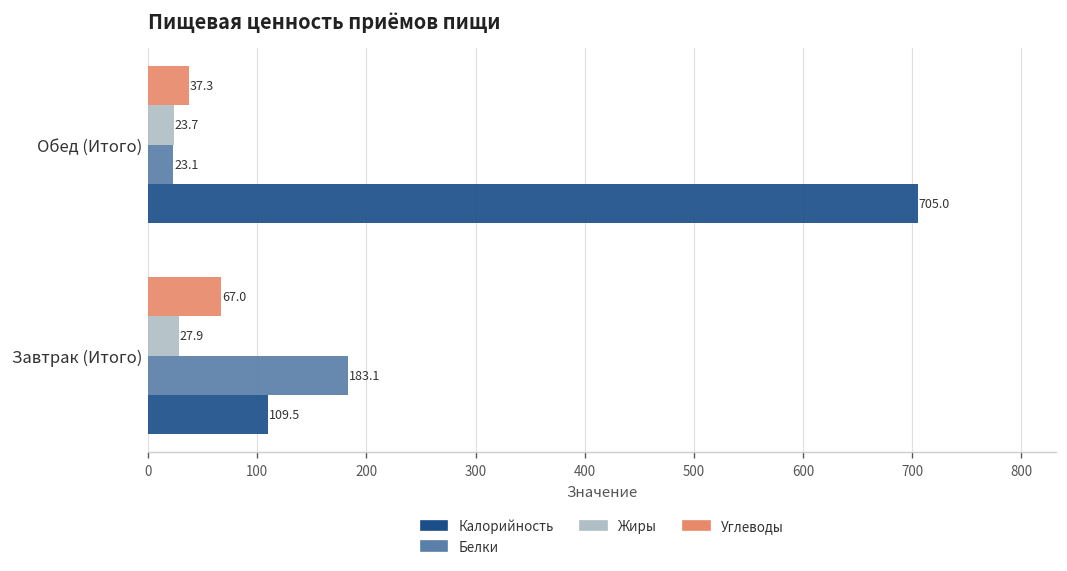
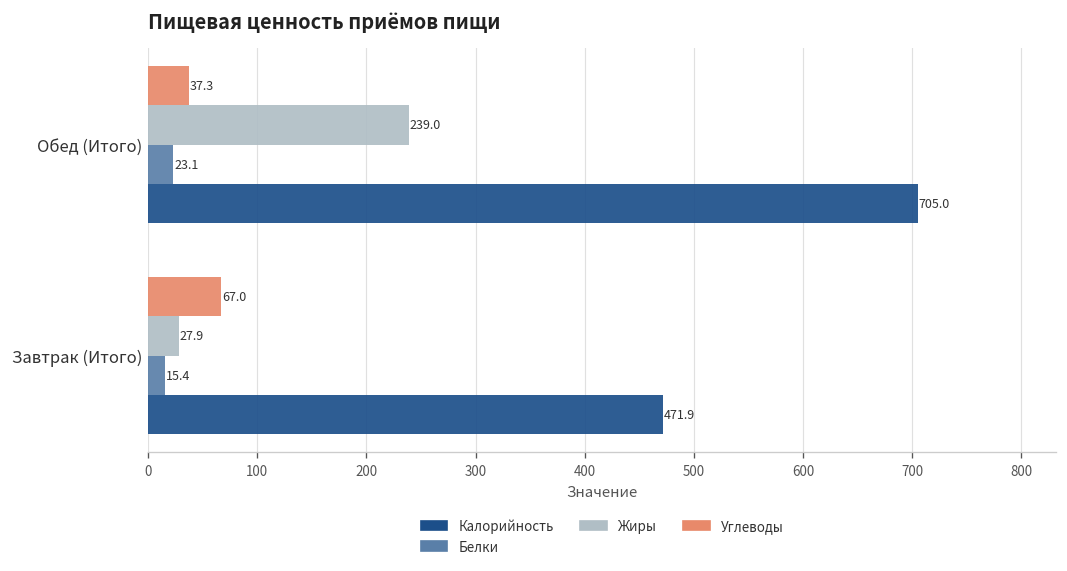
  {
    "Калорийность": {
      "Обед (Итого)": 705.0,
-     "Завтрак (Итого)": 109.5
+     "Завтрак (Итого)": 471.9
    },
    "Белки": {
      "Обед (Итого)": 23.1,
-     "Завтрак (Итого)": 183.1
+     "Завтрак (Итого)": 15.4
    },
    "Жиры": {
-     "Обед (Итого)": 23.7,
+     "Обед (Итого)": 239.0,
      "Завтрак (Итого)": 27.9
    },
    "Углеводы": {
      "Обед (Итого)": 37.3,
      "Завтрак (Итого)": 67.0
    }
  }
